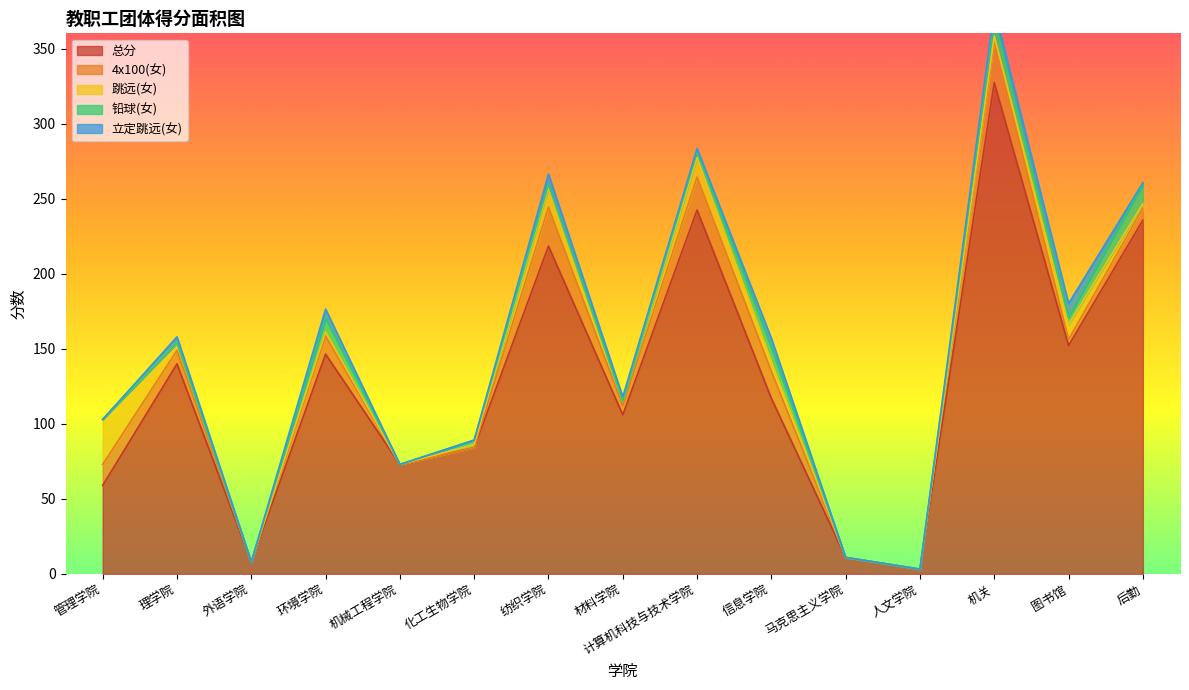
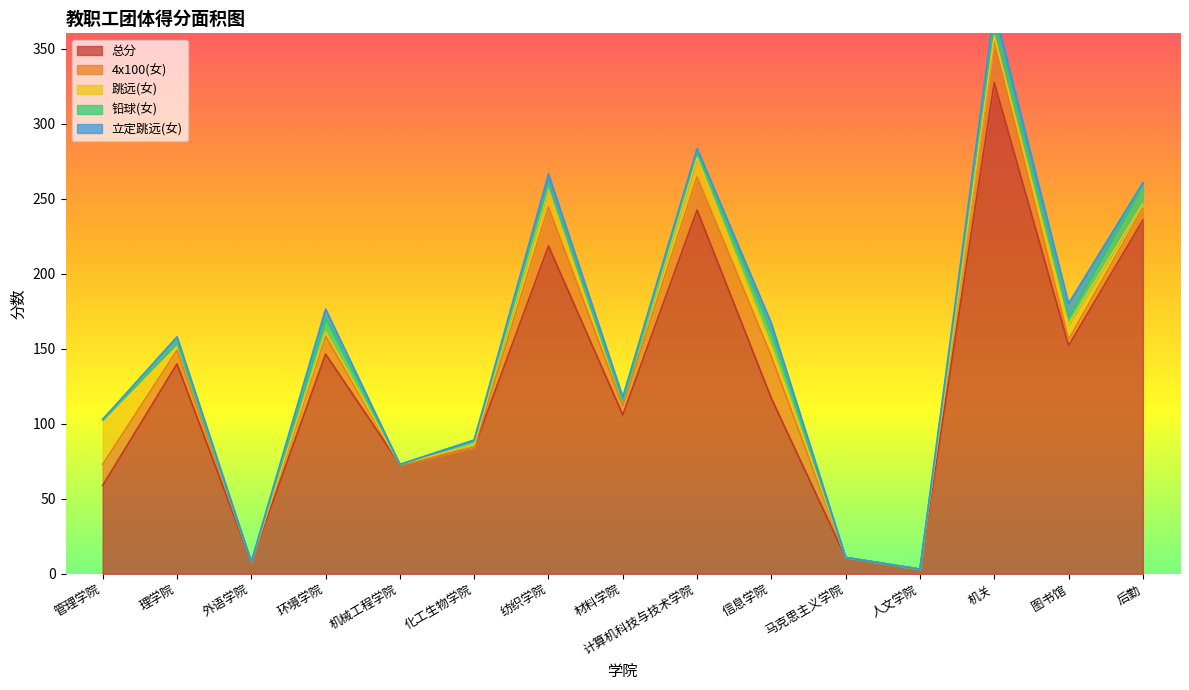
  {
    "总分": {
      "管理学院": 59,
      "理学院": 140,
      "环境学院": 147,
      "纺织学院": 219,
      "材料学院": 106,
      "计算机科技与技术学院": 243,
      "信息学院": 117,
      "机关": 328,
      "图书馆": 152,
      "后勤": 236
    },
    "4x100(女)": {
      "管理学院": 14,
      "理学院": 9,
      "环境学院": 12,
      "纺织学院": 26,
      "材料学院": 6,
      "计算机科技与技术学院": 22,
-     "信息学院": 18,
+     "信息学院": 28,
      "机关": 28,
      "图书馆": 4,
      "后勤": 8
    },
    "跳远(女)": {
      "环境学院": 3,
      "化工生物学院": 2,
      "纺织学院": 13,
      "计算机科技与技术学院": 13,
      "信息学院": 7,
      "机关": 3,
      "图书馆": 10,
      "后勤": 3
    },
    "铅球(女)": {
      "环境学院": 9,
      "纺织学院": 2,
      "计算机科技与技术学院": 4,
      "信息学院": 9,
      "图书馆": 5
    },
    "立定跳远(女)": {
      "理学院": 4,
      "环境学院": 6,
      "纺织学院": 7,
      "材料学院": 3,
      "计算机科技与技术学院": 2,
      "信息学院": 6,
      "图书馆": 9
    }
  }
